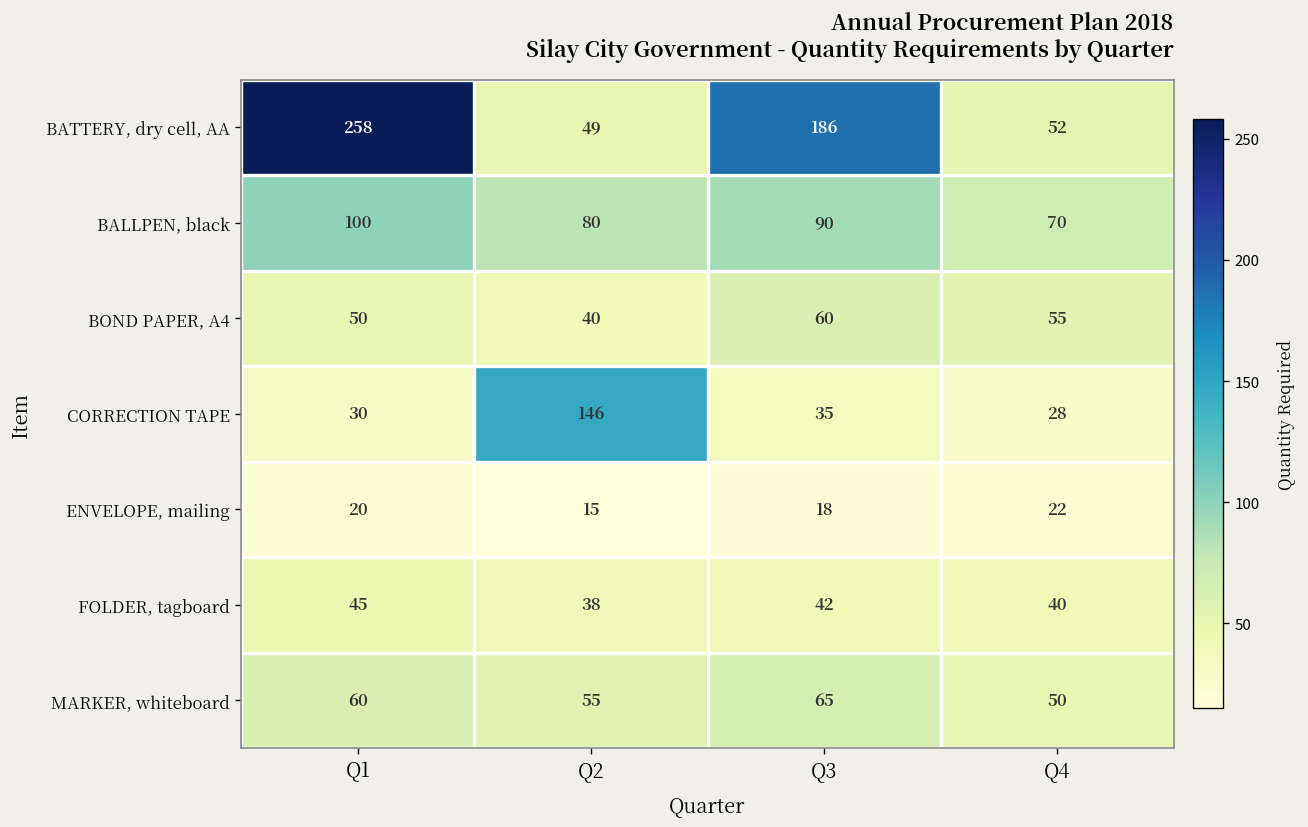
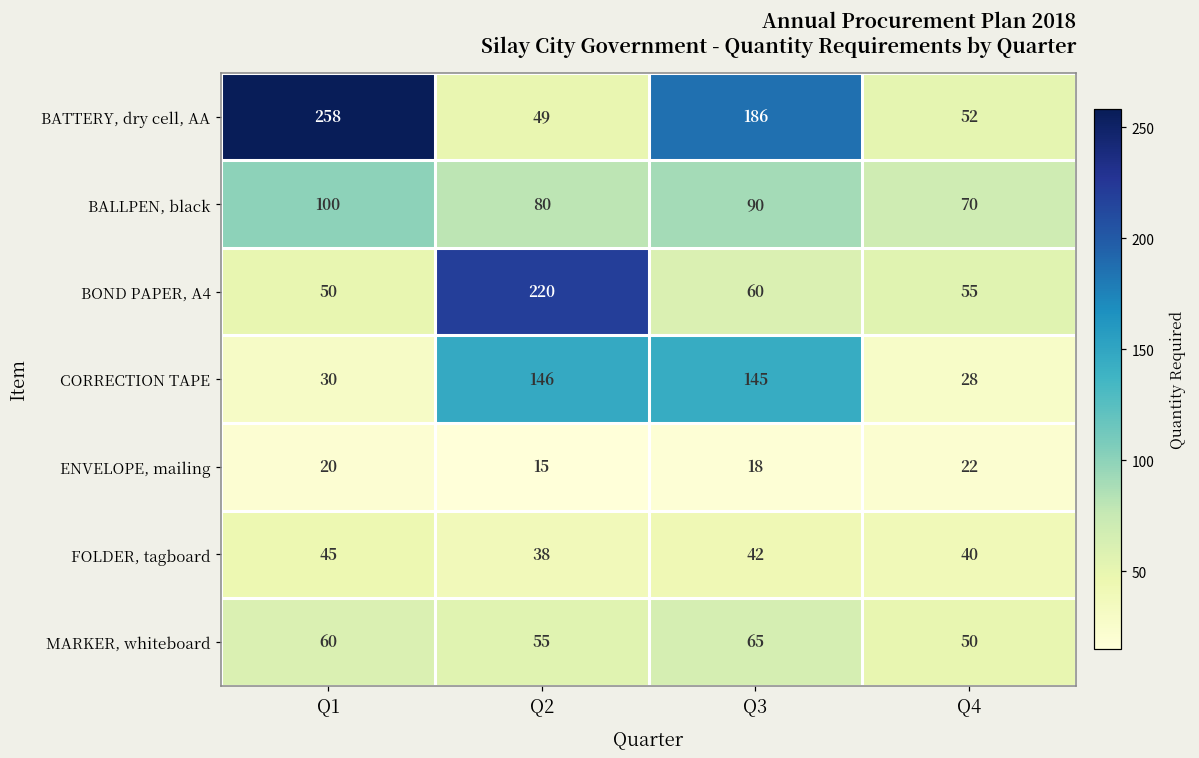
  {
    "BATTERY, dry cell, AA": {
      "Q1": 258,
      "Q2": 49,
      "Q3": 186,
      "Q4": 52
    },
    "BALLPEN, black": {
      "Q1": 100,
      "Q2": 80,
      "Q3": 90,
      "Q4": 70
    },
    "BOND PAPER, A4": {
      "Q1": 50,
-     "Q2": 40,
+     "Q2": 220,
      "Q3": 60,
      "Q4": 55
    },
    "CORRECTION TAPE": {
      "Q1": 30,
      "Q2": 146,
-     "Q3": 35,
+     "Q3": 145,
      "Q4": 28
    },
    "ENVELOPE, mailing": {
      "Q1": 20,
      "Q2": 15,
      "Q3": 18,
      "Q4": 22
    },
    "FOLDER, tagboard": {
      "Q1": 45,
      "Q2": 38,
      "Q3": 42,
      "Q4": 40
    },
    "MARKER, whiteboard": {
      "Q1": 60,
      "Q2": 55,
      "Q3": 65,
      "Q4": 50
    }
  }
